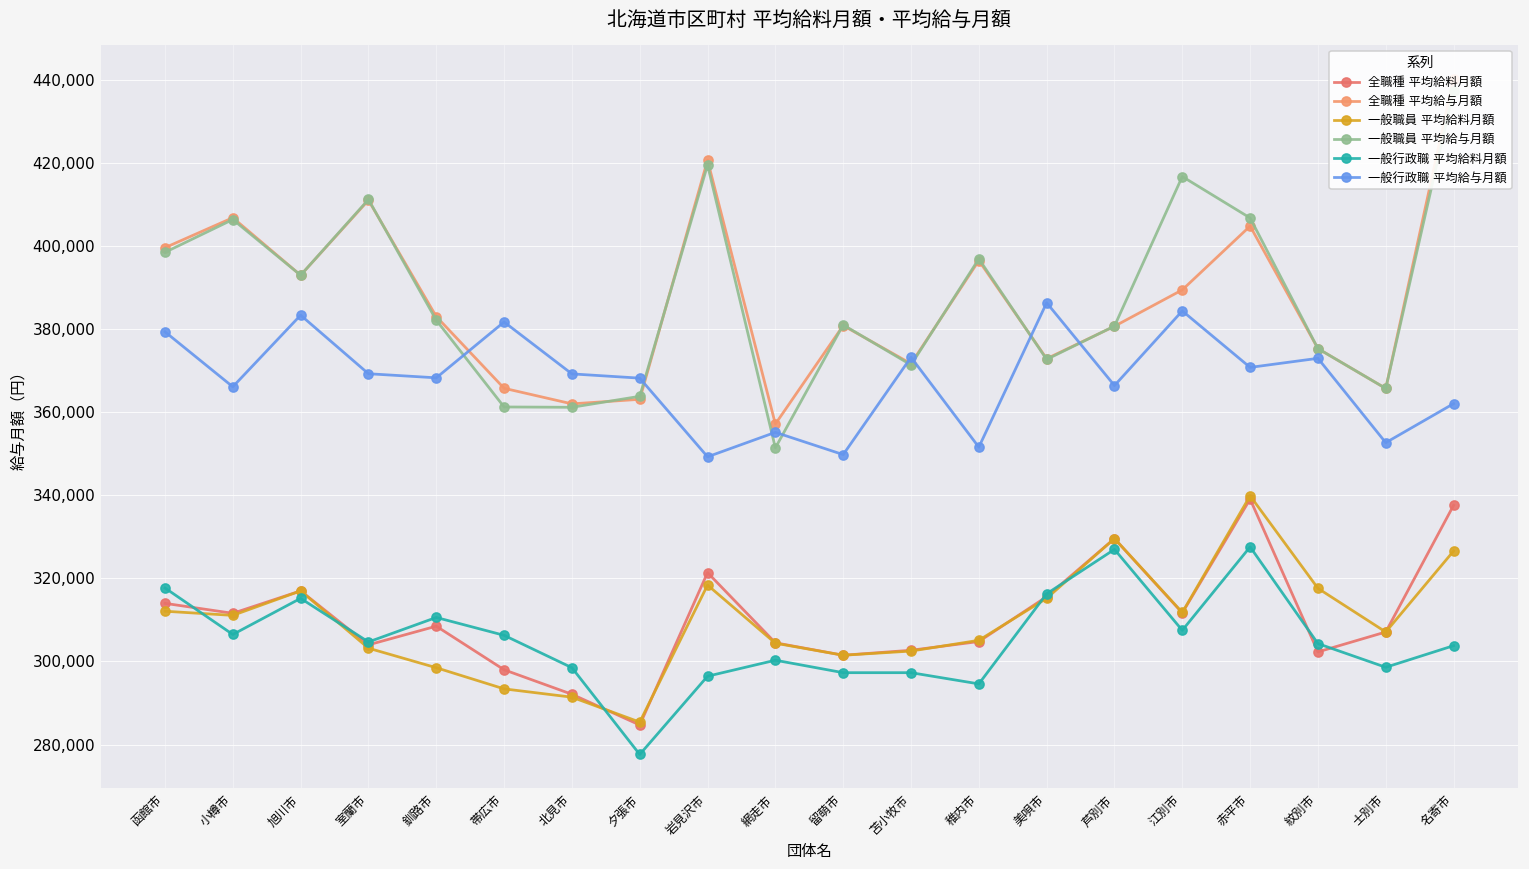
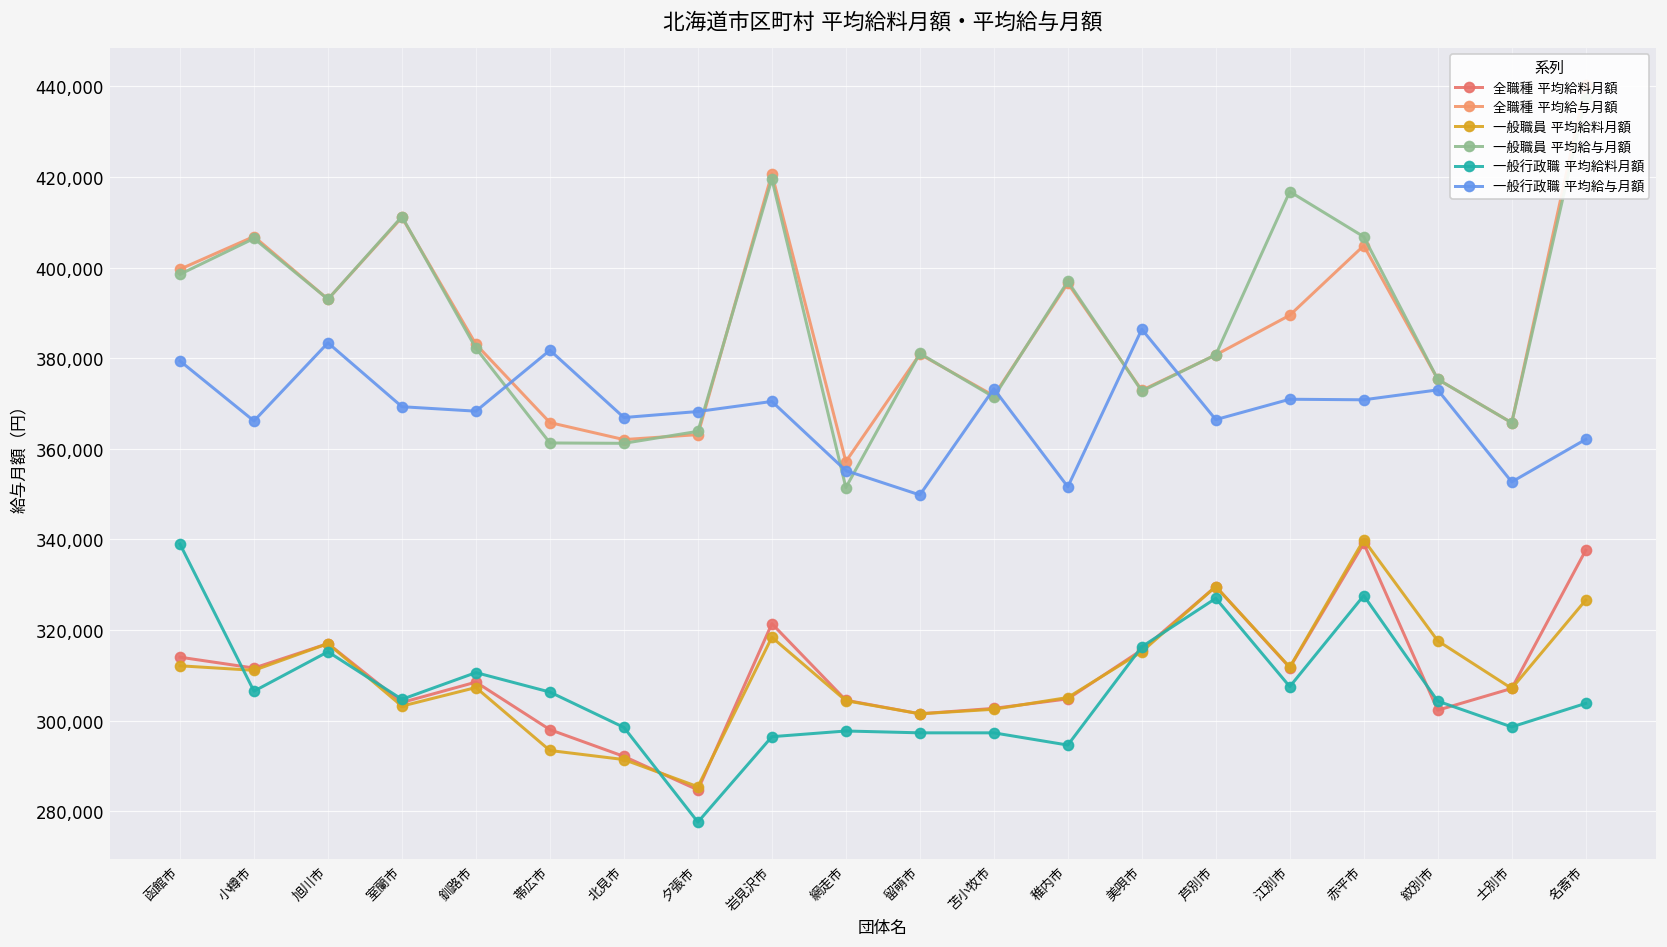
  {
    "一般職員 平均給料月額": {
      "函館市": "312,000",
      "室蘭市": "303,000",
-     "釧路市": "298,000",
+     "釧路市": "307,000",
      "帯広市": "293,000",
      "北見市": "291,000",
      "夕張市": "285,000",
      "岩見沢市": "318,000",
      "赤平市": "340,000",
      "紋別市": "318,000",
      "名寄市": "327,000"
    },
    "一般職員 平均給与月額": {
      "函館市": "399,000",
      "釧路市": "382,000",
      "帯広市": "361,000",
      "北見市": "361,000",
      "夕張市": "364,000",
      "岩見沢市": "420,000",
      "網走市": "351,000",
      "江別市": "417,000",
      "赤平市": "407,000"
    },
    "一般行政職 平均給料月額": {
-     "函館市": "318,000",
+     "函館市": "339,000",
      "小樽市": "307,000",
      "旭川市": "315,000",
      "室蘭市": "305,000",
      "釧路市": "311,000",
      "帯広市": "306,000",
      "北見市": "299,000",
      "夕張市": "278,000",
      "岩見沢市": "296,000",
-     "網走市": "300,000",
+     "網走市": "298,000",
      "留萌市": "297,000",
      "苫小牧市": "297,000",
      "稚内市": "295,000",
      "美唄市": "316,000",
      "芦別市": "327,000",
      "江別市": "308,000",
      "赤平市": "328,000",
      "紋別市": "304,000",
      "士別市": "299,000",
      "名寄市": "304,000"
    },
    "一般行政職 平均給与月額": {
      "函館市": "379,000",
      "小樽市": "366,000",
      "旭川市": "383,000",
      "室蘭市": "369,000",
      "釧路市": "368,000",
      "帯広市": "382,000",
-     "北見市": "369,000",
+     "北見市": "367,000",
      "夕張市": "368,000",
-     "岩見沢市": "349,000",
+     "岩見沢市": "370,000",
      "網走市": "355,000",
      "留萌市": "350,000",
      "苫小牧市": "373,000",
      "稚内市": "352,000",
      "美唄市": "386,000",
      "芦別市": "366,000",
-     "江別市": "384,000",
+     "江別市": "371,000",
      "赤平市": "371,000",
      "紋別市": "373,000",
      "士別市": "353,000",
      "名寄市": "362,000"
    }
  }
